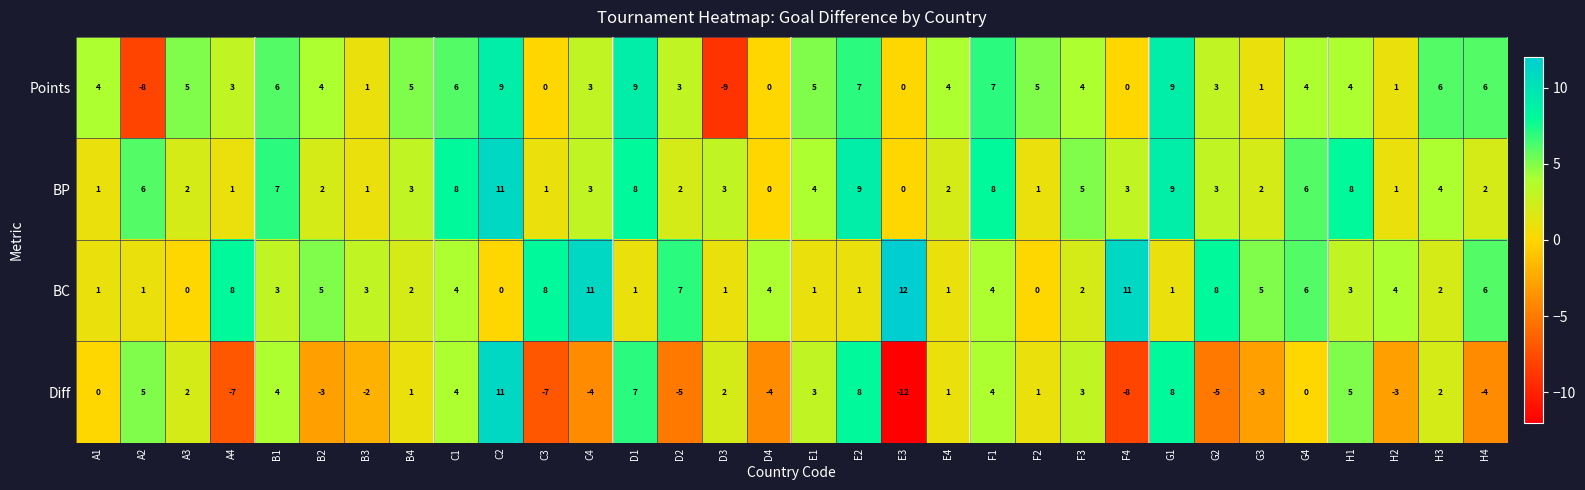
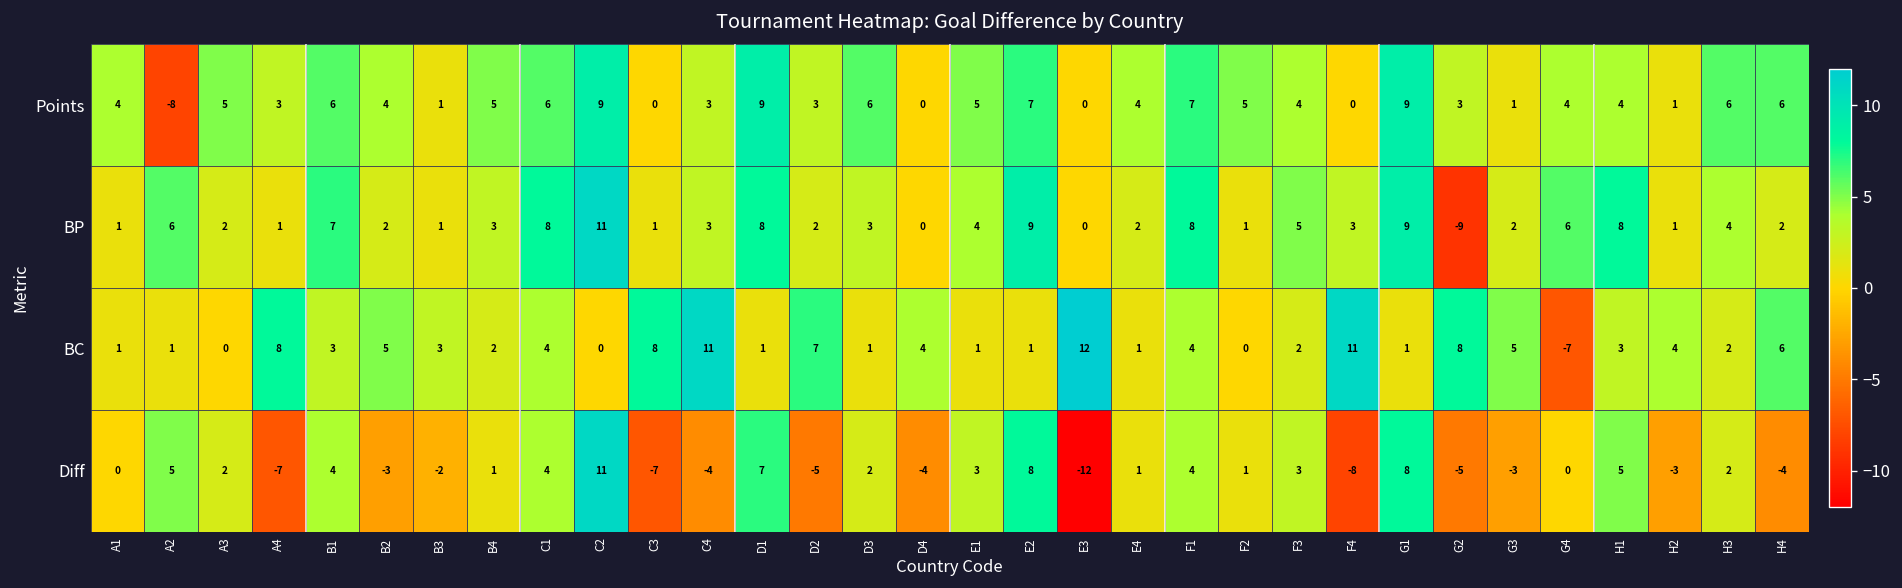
  {
    "Points": {
      "A1": 4,
      "A2": -8,
      "A3": 5,
      "A4": 3,
      "B1": 6,
      "B2": 4,
      "B3": 1,
      "B4": 5,
      "C1": 6,
      "C2": 9,
      "C3": 0,
      "C4": 3,
      "D1": 9,
      "D2": 3,
-     "D3": -9,
+     "D3": 6,
      "D4": 0,
      "E1": 5,
      "E2": 7,
      "E3": 0,
      "E4": 4,
      "F1": 7,
      "F2": 5,
      "F3": 4,
      "F4": 0,
      "G1": 9,
      "G2": 3,
      "G3": 1,
      "G4": 4,
      "H1": 4,
      "H2": 1,
      "H3": 6,
      "H4": 6
    },
    "BP": {
      "A1": 1,
      "A2": 6,
      "A3": 2,
      "A4": 1,
      "B1": 7,
      "B2": 2,
      "B3": 1,
      "B4": 3,
      "C1": 8,
      "C2": 11,
      "C3": 1,
      "C4": 3,
      "D1": 8,
      "D2": 2,
      "D3": 3,
      "D4": 0,
      "E1": 4,
      "E2": 9,
      "E3": 0,
      "E4": 2,
      "F1": 8,
      "F2": 1,
      "F3": 5,
      "F4": 3,
      "G1": 9,
-     "G2": 3,
+     "G2": -9,
      "G3": 2,
      "G4": 6,
      "H1": 8,
      "H2": 1,
      "H3": 4,
      "H4": 2
    },
    "BC": {
      "A1": 1,
      "A2": 1,
      "A3": 0,
      "A4": 8,
      "B1": 3,
      "B2": 5,
      "B3": 3,
      "B4": 2,
      "C1": 4,
      "C2": 0,
      "C3": 8,
      "C4": 11,
      "D1": 1,
      "D2": 7,
      "D3": 1,
      "D4": 4,
      "E1": 1,
      "E2": 1,
      "E3": 12,
      "E4": 1,
      "F1": 4,
      "F2": 0,
      "F3": 2,
      "F4": 11,
      "G1": 1,
      "G2": 8,
      "G3": 5,
-     "G4": 6,
+     "G4": -7,
      "H1": 3,
      "H2": 4,
      "H3": 2,
      "H4": 6
    },
    "Diff": {
      "A1": 0,
      "A2": 5,
      "A3": 2,
      "A4": -7,
      "B1": 4,
      "B2": -3,
      "B3": -2,
      "B4": 1,
      "C1": 4,
      "C2": 11,
      "C3": -7,
      "C4": -4,
      "D1": 7,
      "D2": -5,
      "D3": 2,
      "D4": -4,
      "E1": 3,
      "E2": 8,
      "E3": -12,
      "E4": 1,
      "F1": 4,
      "F2": 1,
      "F3": 3,
      "F4": -8,
      "G1": 8,
      "G2": -5,
      "G3": -3,
      "G4": 0,
      "H1": 5,
      "H2": -3,
      "H3": 2,
      "H4": -4
    }
  }
